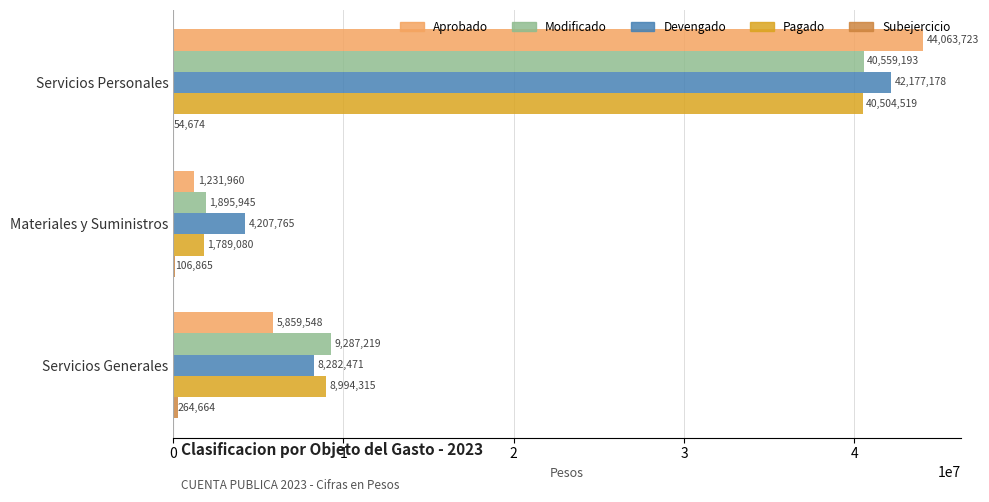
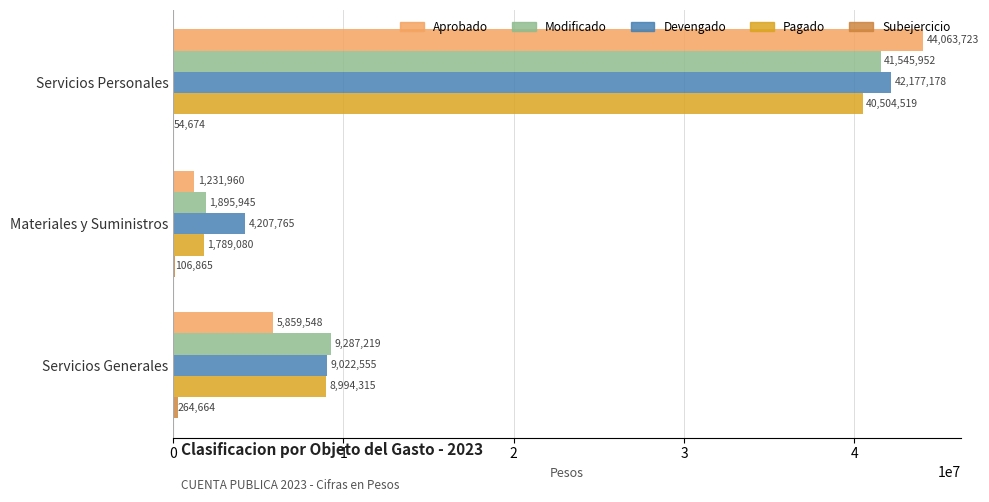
  {
    "Modificado": {
-     "Servicios Personales": "40,559,193",
+     "Servicios Personales": "41,545,952",
      "Materiales y Suministros": "1,895,945",
      "Servicios Generales": "9,287,219"
    },
    "Devengado": {
      "Servicios Personales": "42,177,178",
      "Materiales y Suministros": "4,207,765",
-     "Servicios Generales": "8,282,471"
+     "Servicios Generales": "9,022,555"
    }
  }
